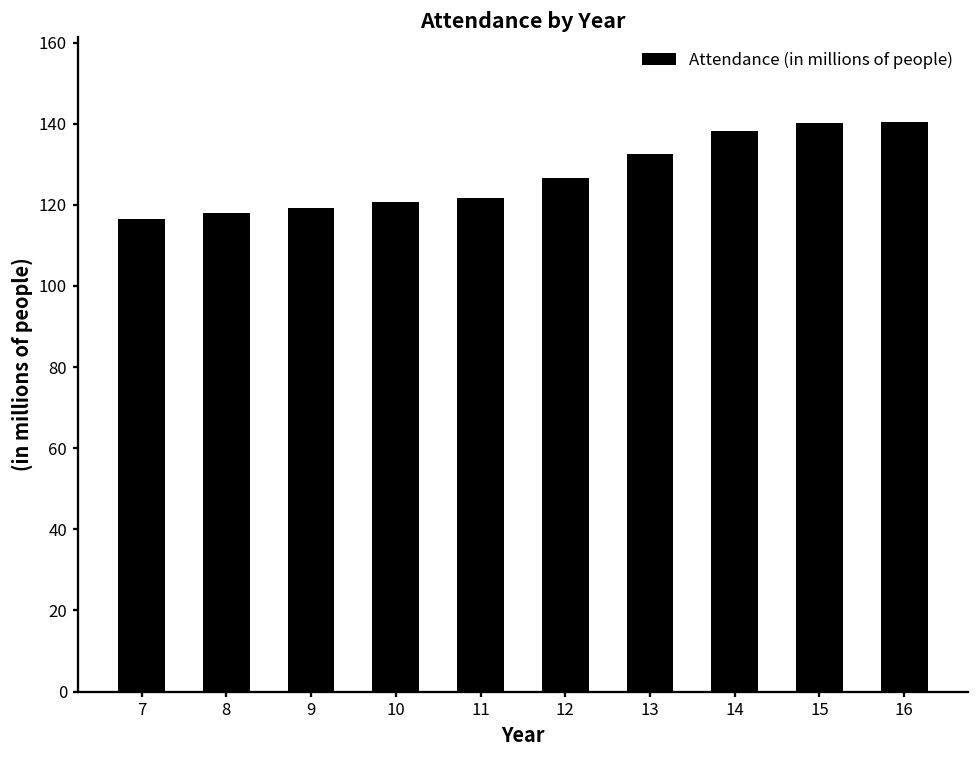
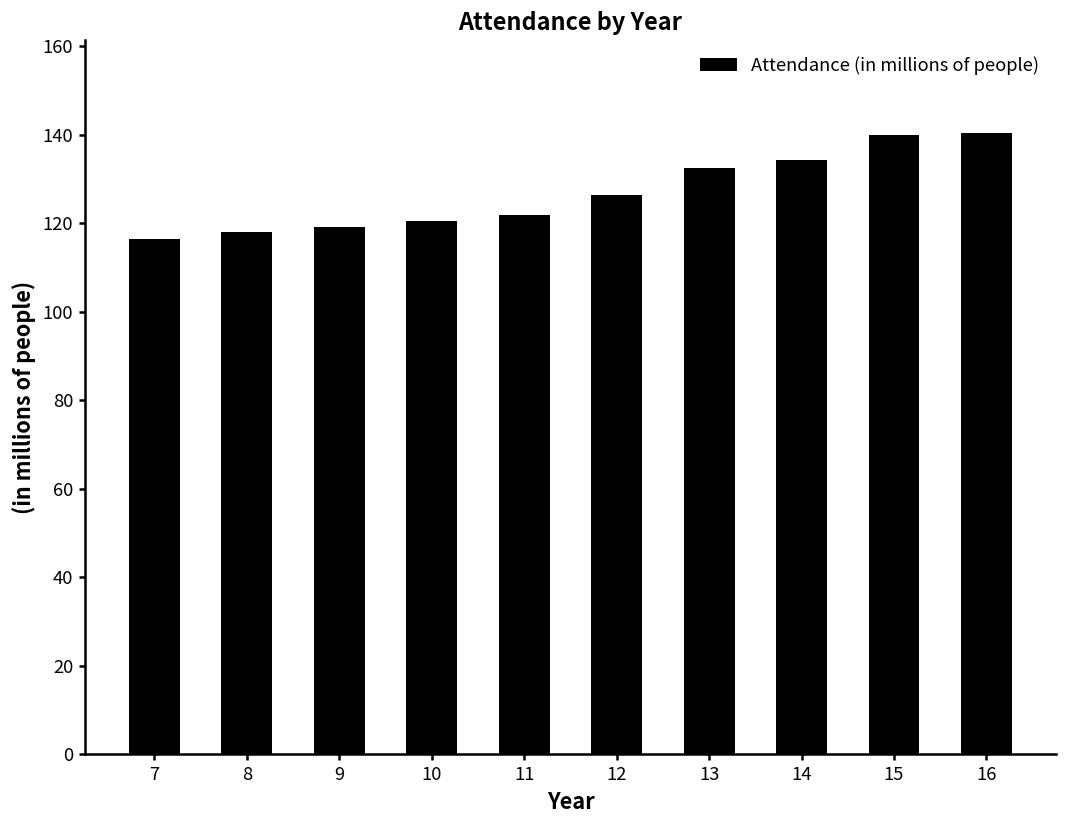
  {
    "7": 117,
    "8": 118,
    "9": 119,
    "10": 121,
    "11": 122,
    "12": 127,
    "13": 133,
-   "14": 138,
+   "14": 134,
    "15": 140,
    "16": 140
  }
